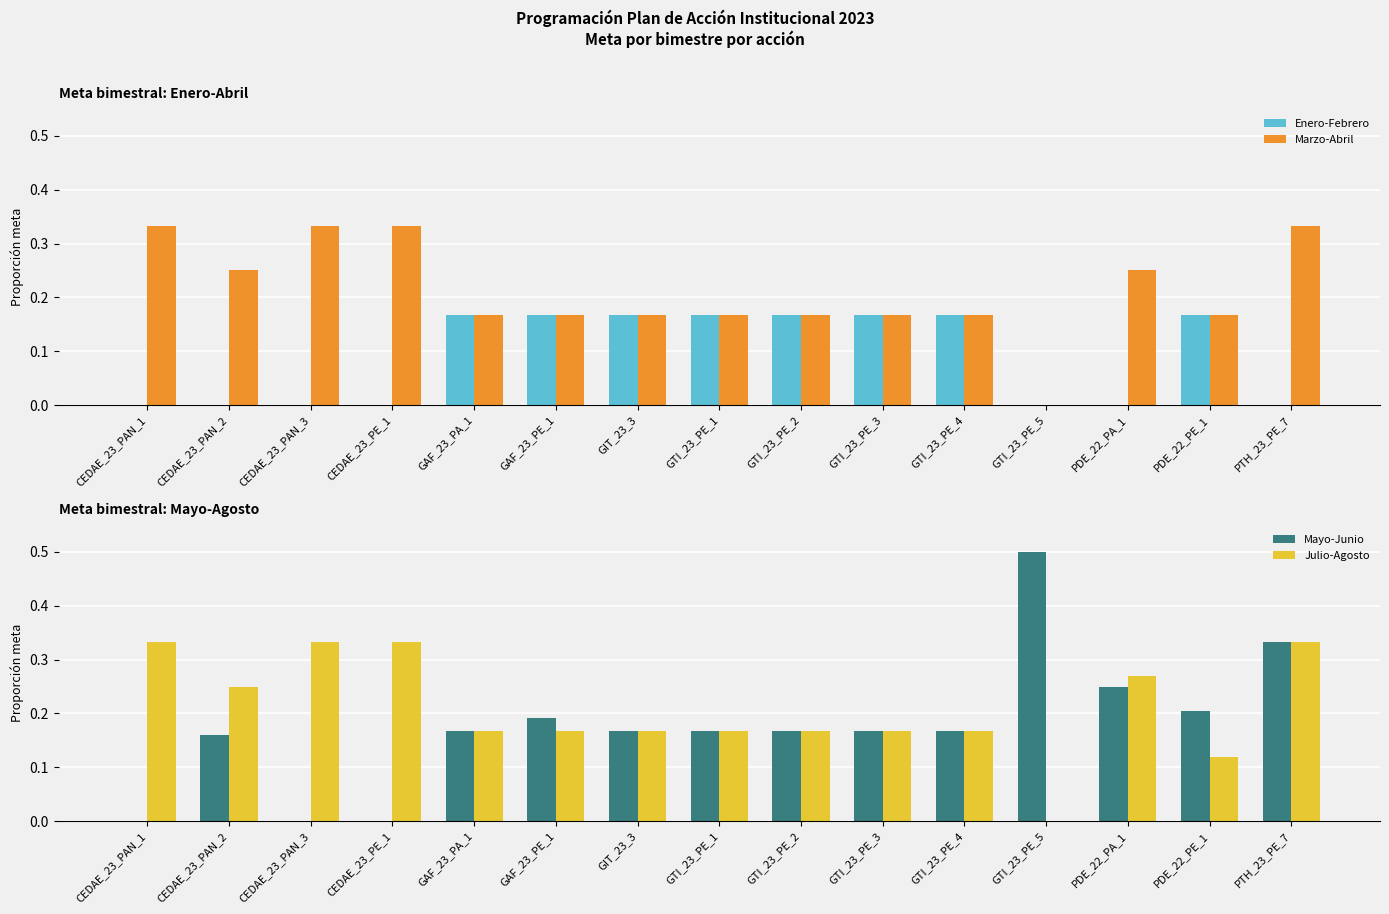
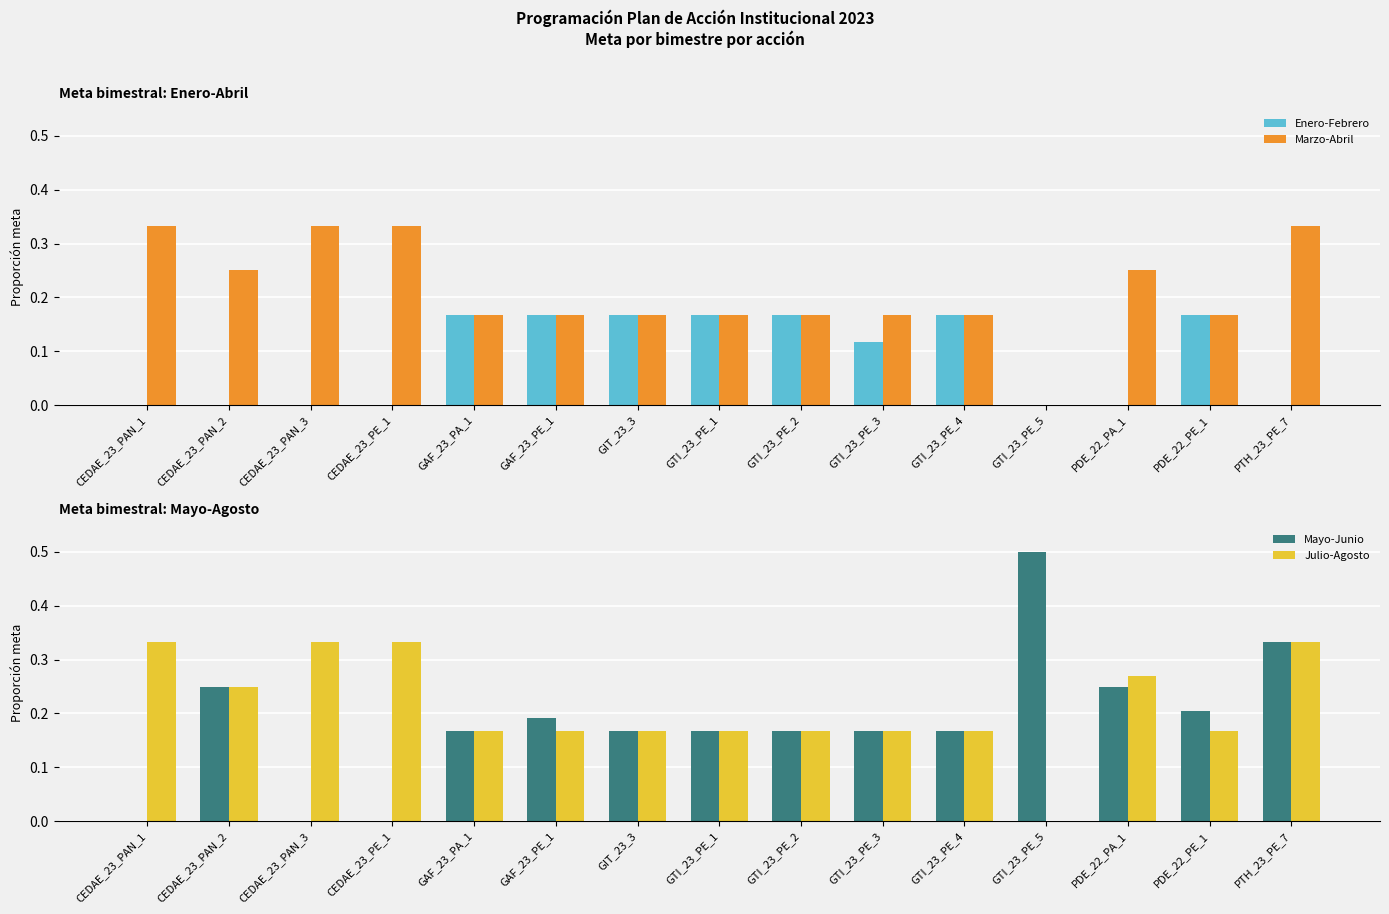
  {
    "Meta bimestral: Enero-Abril": {
      "Enero-Febrero": {
        "CEDAE_23_PAN_1": 0.00,
        "CEDAE_23_PAN_2": 0.00,
        "CEDAE_23_PAN_3": 0.00,
        "CEDAE_23_PE_1": 0.00,
        "GAF_23_PA_1": 0.17,
        "GAF_23_PE_1": 0.17,
        "GIT_23_3": 0.17,
        "GTI_23_PE_1": 0.17,
        "GTI_23_PE_2": 0.17,
-       "GTI_23_PE_3": 0.17,
+       "GTI_23_PE_3": 0.12,
        "GTI_23_PE_4": 0.17,
        "GTI_23_PE_5": 0.00,
        "PDE_22_PA_1": 0.00,
        "PDE_22_PE_1": 0.17,
        "PTH_23_PE_7": 0.00
      },
      "Marzo-Abril": {
        "CEDAE_23_PAN_1": 0.33,
        "CEDAE_23_PAN_2": 0.25,
        "CEDAE_23_PAN_3": 0.33,
        "CEDAE_23_PE_1": 0.33,
        "GAF_23_PA_1": 0.17,
        "GAF_23_PE_1": 0.17,
        "GIT_23_3": 0.17,
        "GTI_23_PE_1": 0.17,
        "GTI_23_PE_2": 0.17,
        "GTI_23_PE_3": 0.17,
        "GTI_23_PE_4": 0.17,
        "GTI_23_PE_5": 0.00,
        "PDE_22_PA_1": 0.25,
        "PDE_22_PE_1": 0.17,
        "PTH_23_PE_7": 0.33
      }
    },
    "Meta bimestral: Mayo-Agosto": {
      "Mayo-Junio": {
        "CEDAE_23_PAN_1": 0.00,
-       "CEDAE_23_PAN_2": 0.16,
+       "CEDAE_23_PAN_2": 0.25,
        "CEDAE_23_PAN_3": 0.00,
        "CEDAE_23_PE_1": 0.00,
        "GAF_23_PA_1": 0.17,
        "GAF_23_PE_1": 0.19,
        "GIT_23_3": 0.17,
        "GTI_23_PE_1": 0.17,
        "GTI_23_PE_2": 0.17,
        "GTI_23_PE_3": 0.17,
        "GTI_23_PE_4": 0.17,
        "GTI_23_PE_5": 0.50,
        "PDE_22_PA_1": 0.25,
        "PDE_22_PE_1": 0.20,
        "PTH_23_PE_7": 0.33
      },
      "Julio-Agosto": {
        "CEDAE_23_PAN_1": 0.33,
        "CEDAE_23_PAN_2": 0.25,
        "CEDAE_23_PAN_3": 0.33,
        "CEDAE_23_PE_1": 0.33,
        "GAF_23_PA_1": 0.17,
        "GAF_23_PE_1": 0.17,
        "GIT_23_3": 0.17,
        "GTI_23_PE_1": 0.17,
        "GTI_23_PE_2": 0.17,
        "GTI_23_PE_3": 0.17,
        "GTI_23_PE_4": 0.17,
        "GTI_23_PE_5": 0.00,
        "PDE_22_PA_1": 0.27,
-       "PDE_22_PE_1": 0.12,
+       "PDE_22_PE_1": 0.17,
        "PTH_23_PE_7": 0.33
      }
    }
  }
